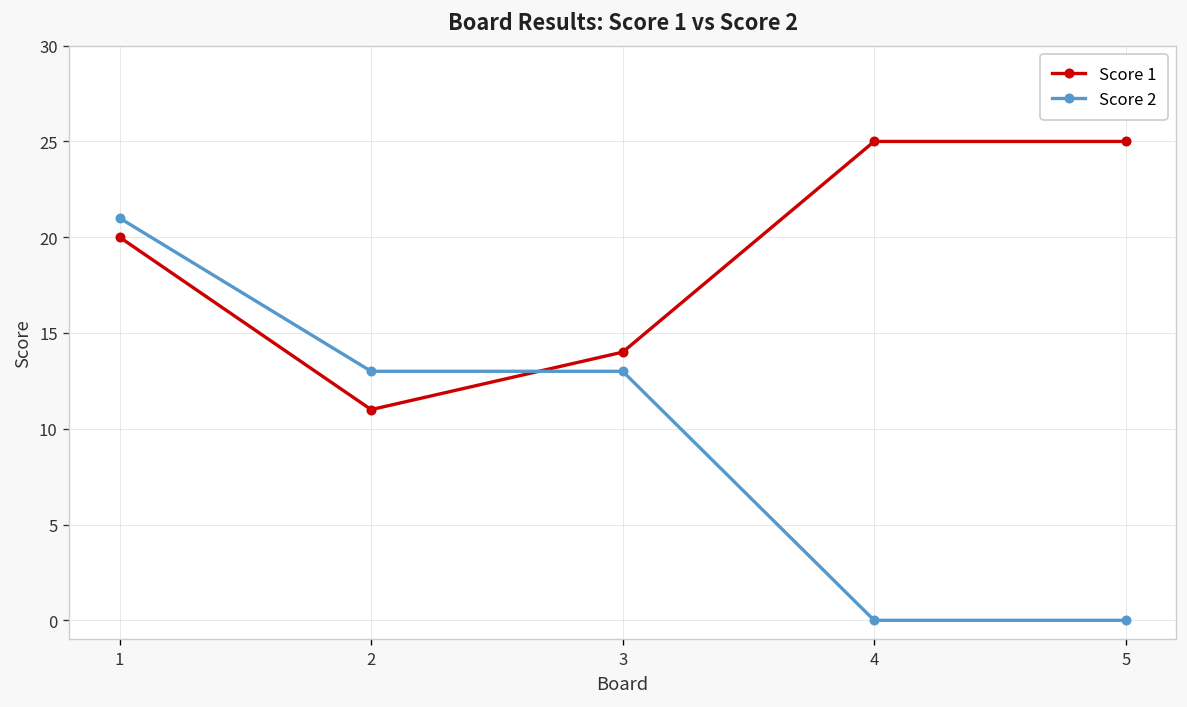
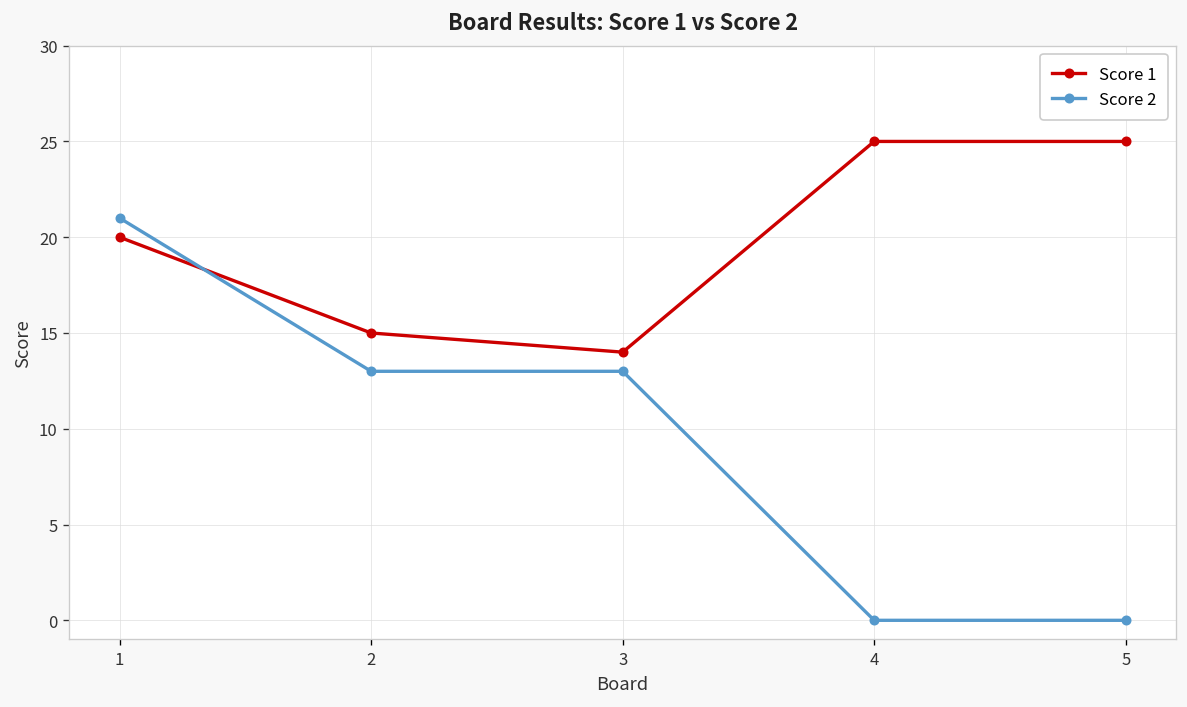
  {
    "Score 1": {
      "1": 20,
-     "2": 11,
+     "2": 15,
      "3": 14,
      "4": 25,
      "5": 25
    },
    "Score 2": {
      "1": 21,
      "2": 13,
      "3": 13,
      "4": 0,
      "5": 0
    }
  }
